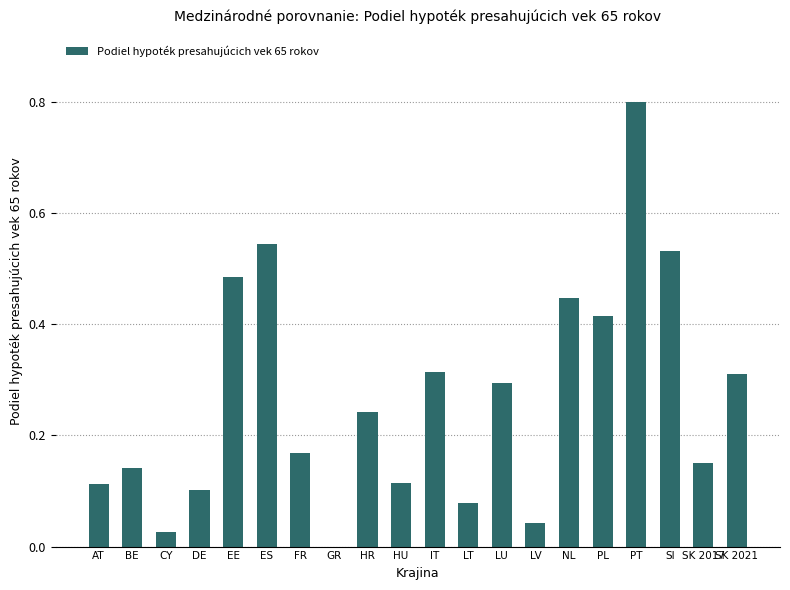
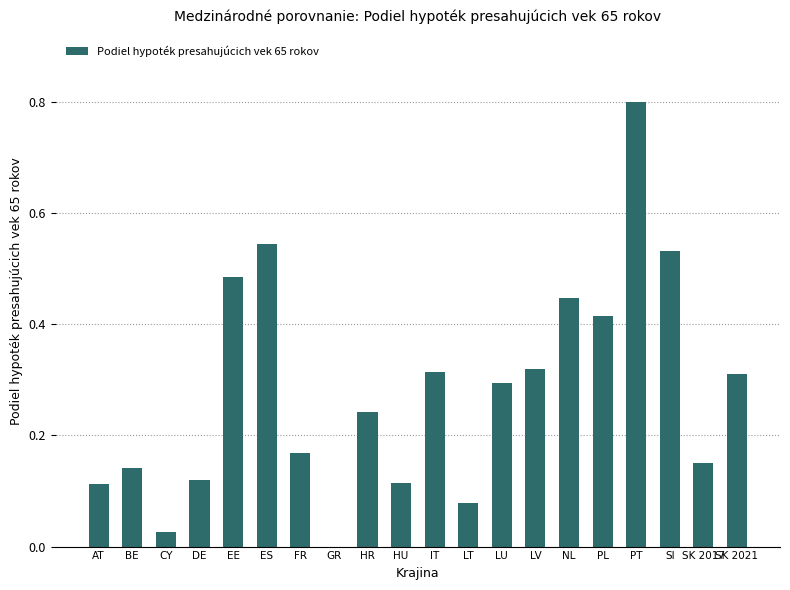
  {
    "AT": 0.11,
    "BE": 0.14,
    "CY": 0.03,
-   "DE": 0.10,
+   "DE": 0.12,
    "EE": 0.49,
    "ES": 0.54,
    "FR": 0.17,
    "GR": 0.00,
    "HR": 0.24,
    "HU": 0.12,
    "IT": 0.31,
    "LT": 0.08,
    "LU": 0.29,
-   "LV": 0.04,
+   "LV": 0.32,
    "NL": 0.45,
    "PL": 0.41,
    "PT": 0.80,
    "SI": 0.53
  }
